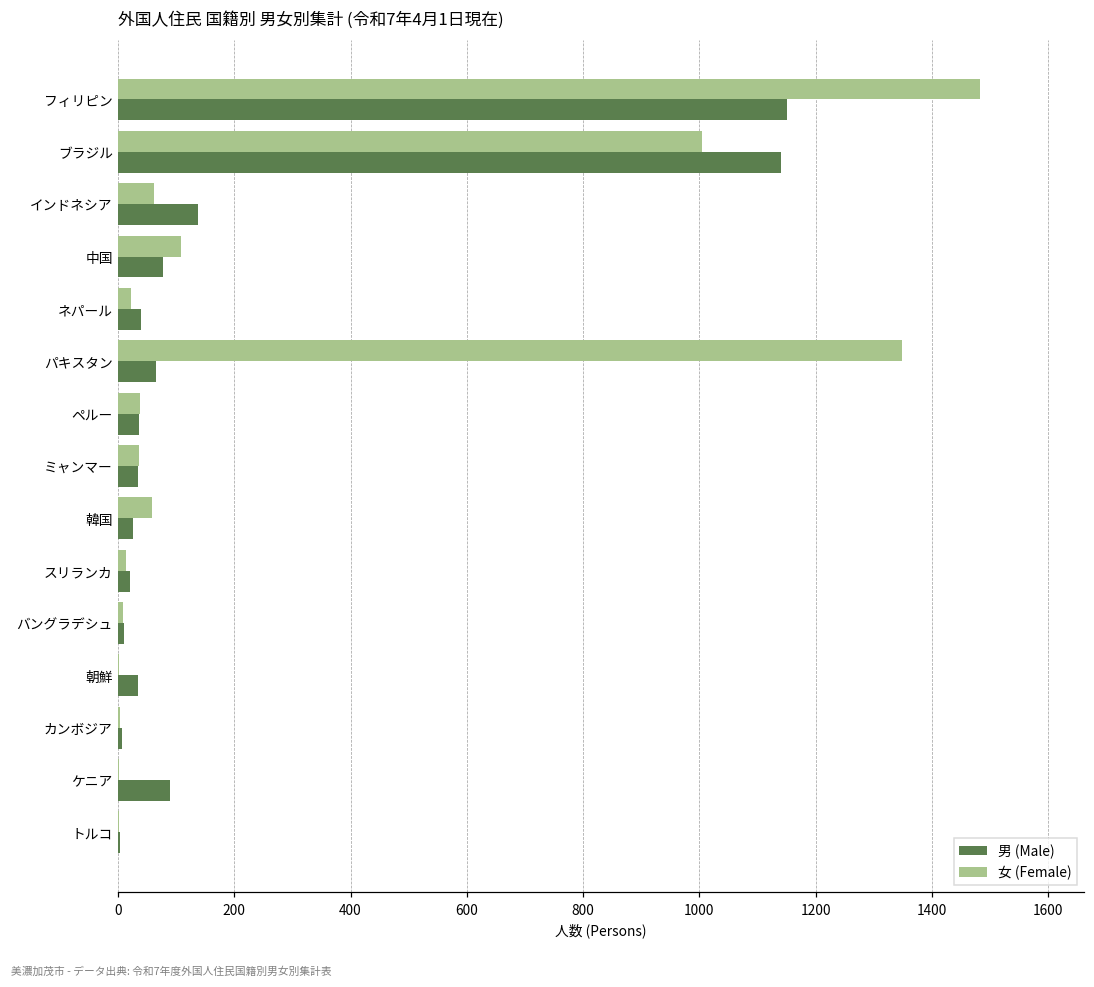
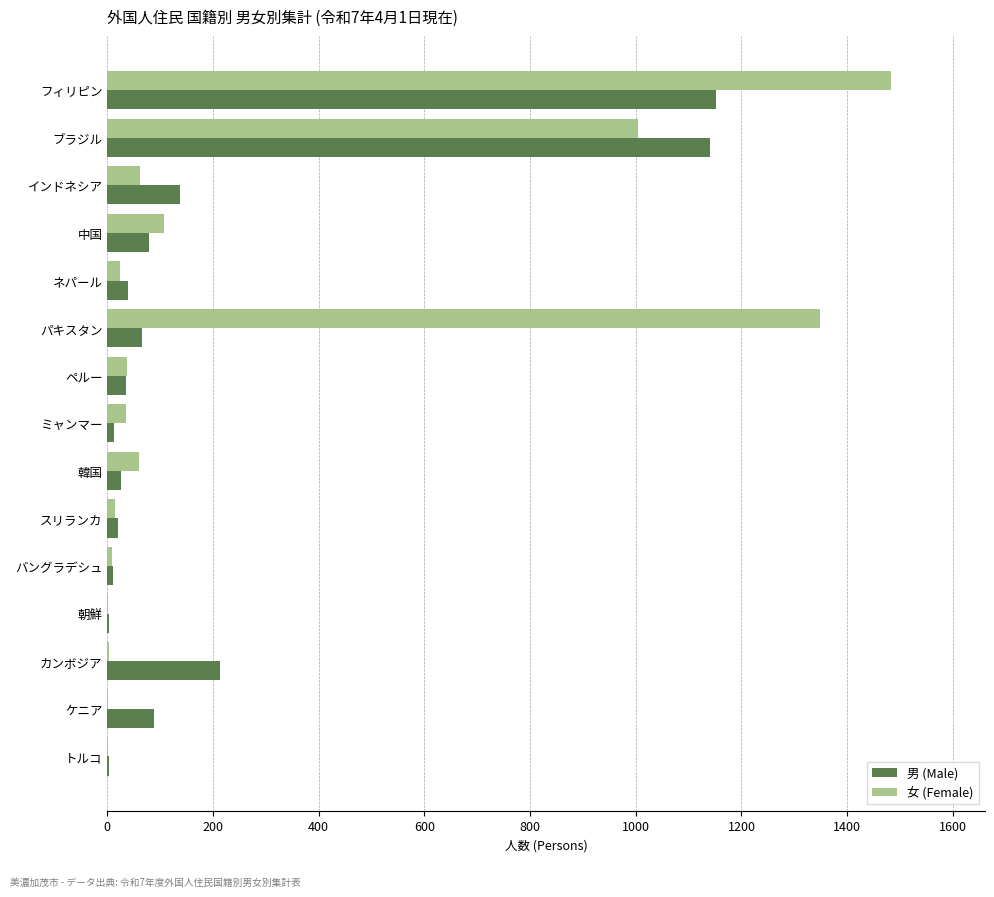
  {
    "男 (Male)": {
      "フィリピン": 1150,
      "ブラジル": 1140,
      "インドネシア": 140,
      "中国": 80,
      "ネパール": 40,
      "パキスタン": 70,
      "ペルー": 40,
-     "ミャンマー": 40,
+     "ミャンマー": 10,
      "韓国": 30,
      "スリランカ": 20,
      "バングラデシュ": 10,
-     "朝鮮": 30,
-     "カンボジア": 10,
+     "朝鮮": 0,
+     "カンボジア": 210,
      "ケニア": 90
    },
    "女 (Female)": {
      "フィリピン": 1480,
      "ブラジル": 1010,
      "インドネシア": 60,
      "中国": 110,
      "ネパール": 20,
      "パキスタン": 1350,
      "ペルー": 40,
      "ミャンマー": 40,
      "韓国": 60,
      "スリランカ": 10,
      "バングラデシュ": 10
    }
  }
